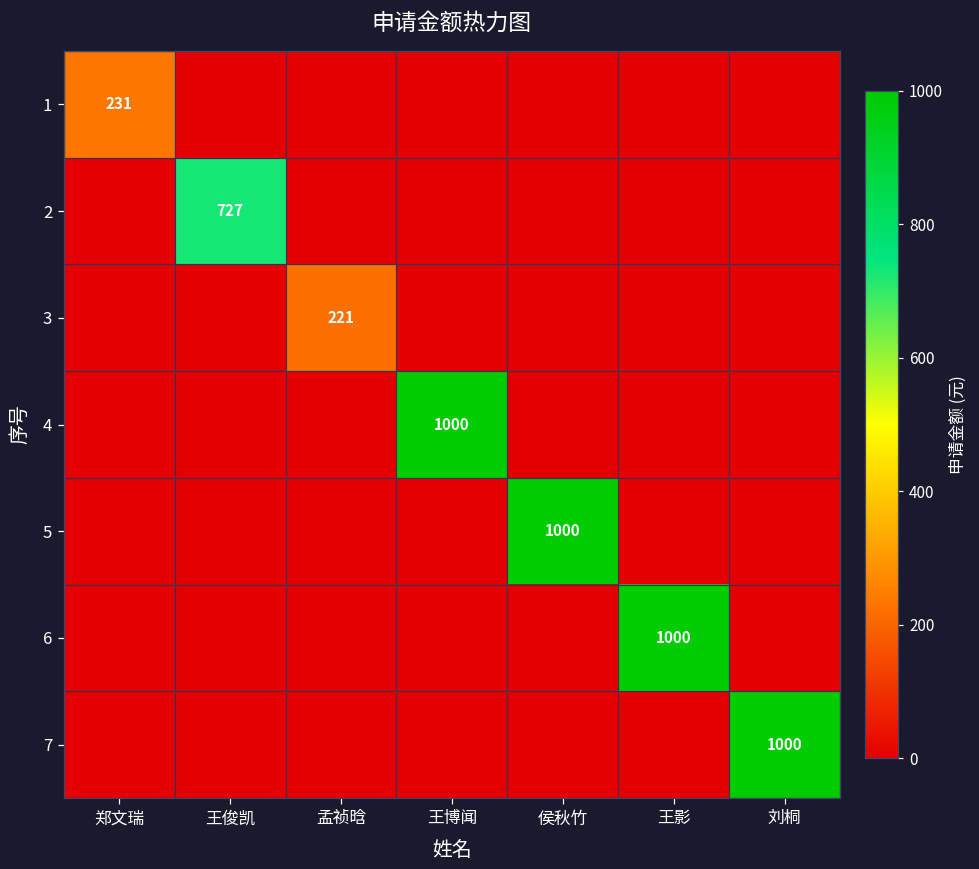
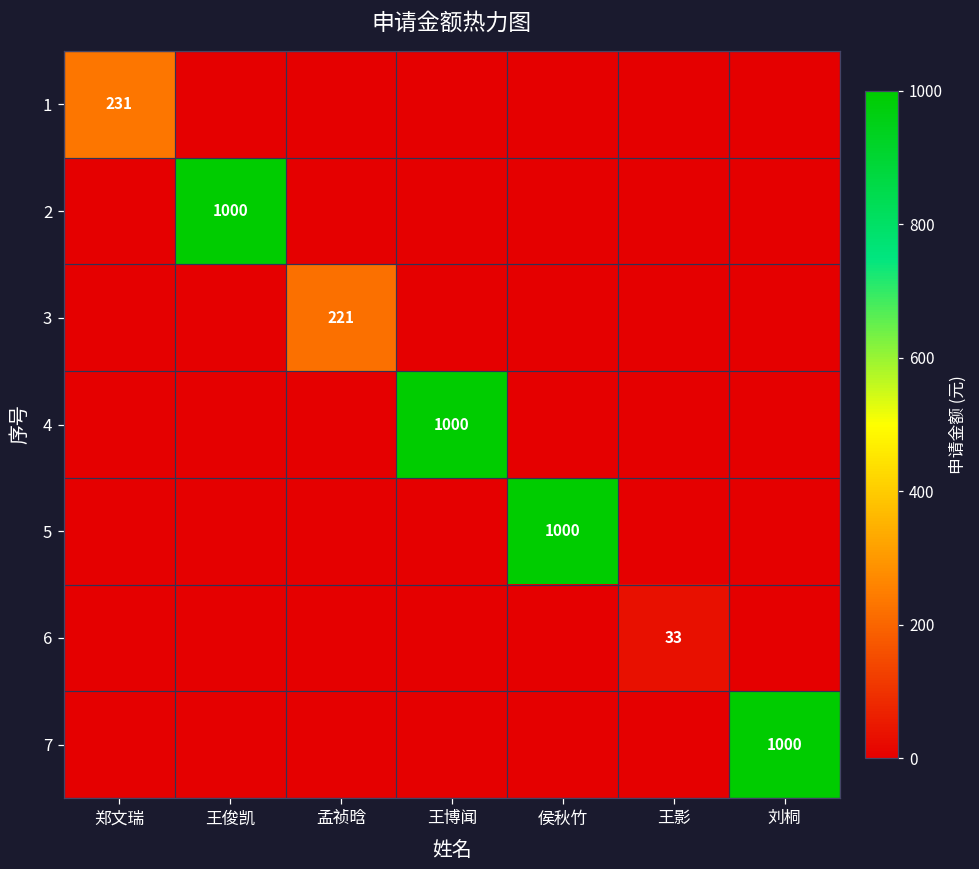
  {
    "1": {
      "郑文瑞": 231
    },
    "2": {
-     "王俊凯": 727
+     "王俊凯": 1000
    },
    "3": {
      "孟祯晗": 221
    },
    "4": {
      "王博闻": 1000
    },
    "5": {
      "侯秋竹": 1000
    },
    "6": {
-     "王影": 1000
+     "王影": 33
    },
    "7": {
      "刘桐": 1000
    }
  }
